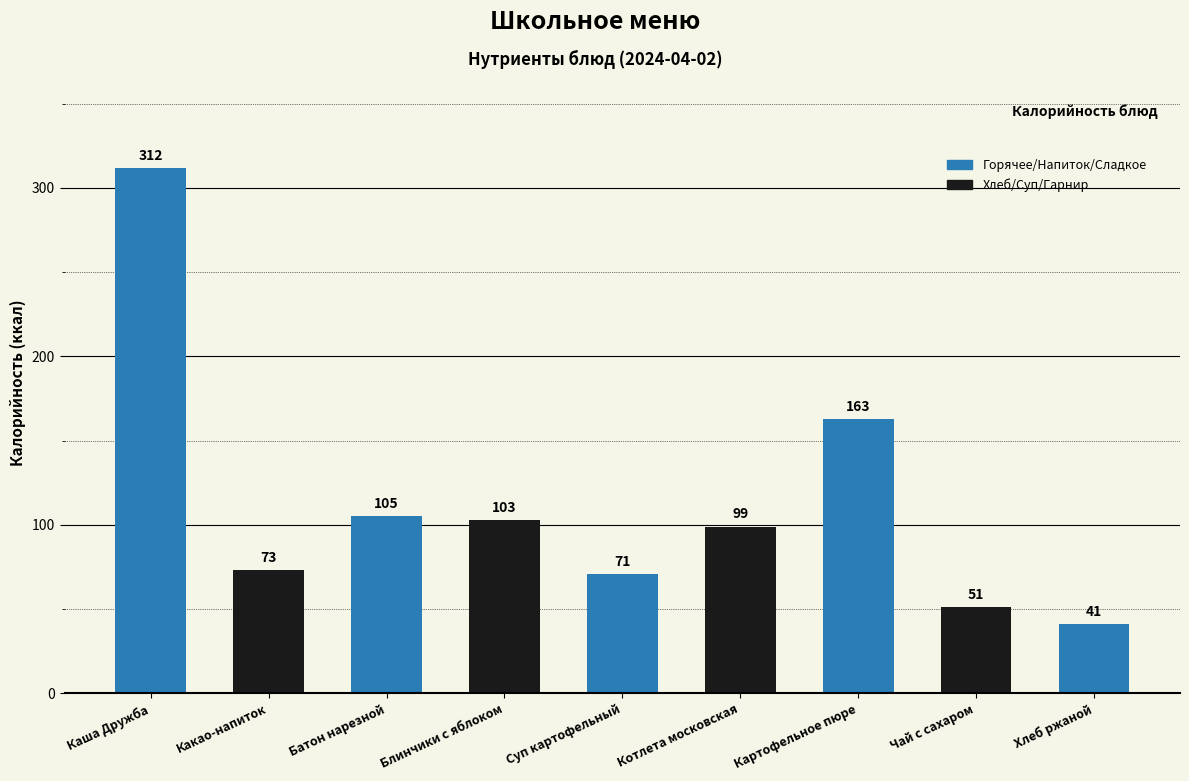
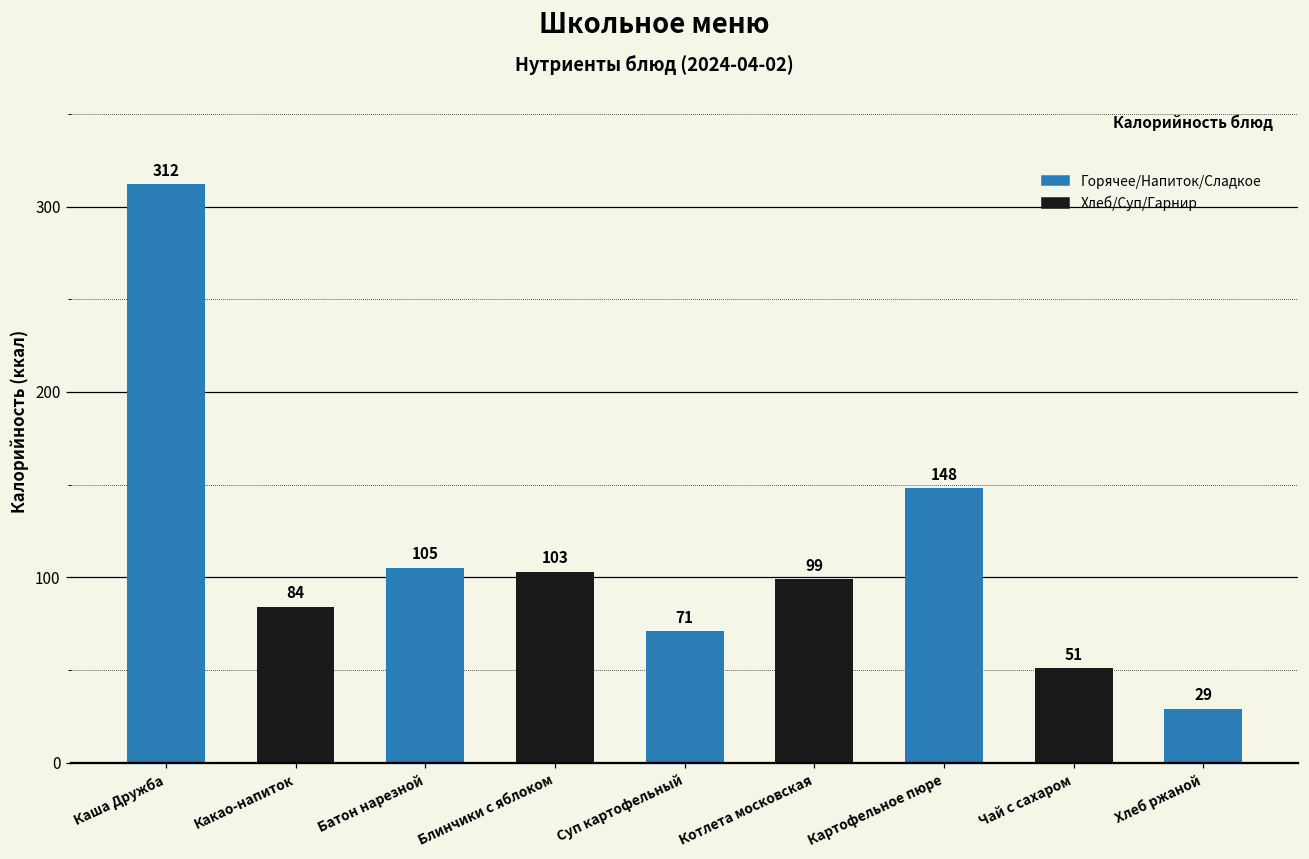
  {
    "Каша Дружба": 312,
-   "Какао-напиток": 73,
+   "Какао-напиток": 84,
    "Батон нарезной": 105,
    "Блинчики с яблоком": 103,
    "Суп картофельный": 71,
    "Котлета московская": 99,
-   "Картофельное пюре": 163,
+   "Картофельное пюре": 148,
    "Чай с сахаром": 51,
-   "Хлеб ржаной": 41
+   "Хлеб ржаной": 29
  }
